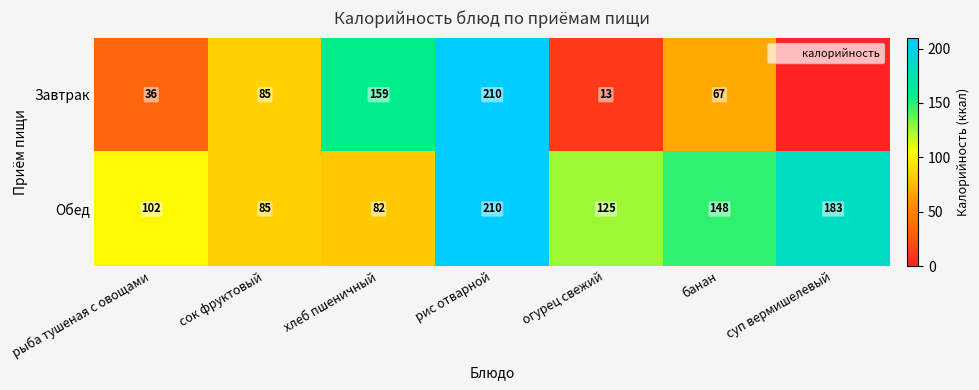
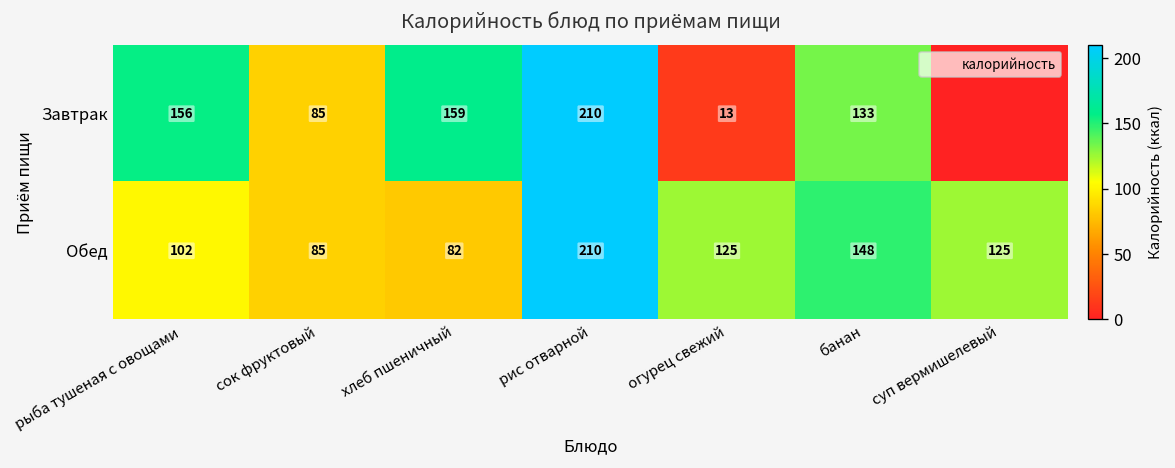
  {
    "Завтрак": {
-     "рыба тушеная с овощами": 36,
-     "банан": 67
+     "рыба тушеная с овощами": 156,
+     "банан": 133
    },
    "Обед": {
-     "суп вермишелевый": 183
+     "суп вермишелевый": 125
    }
  }
